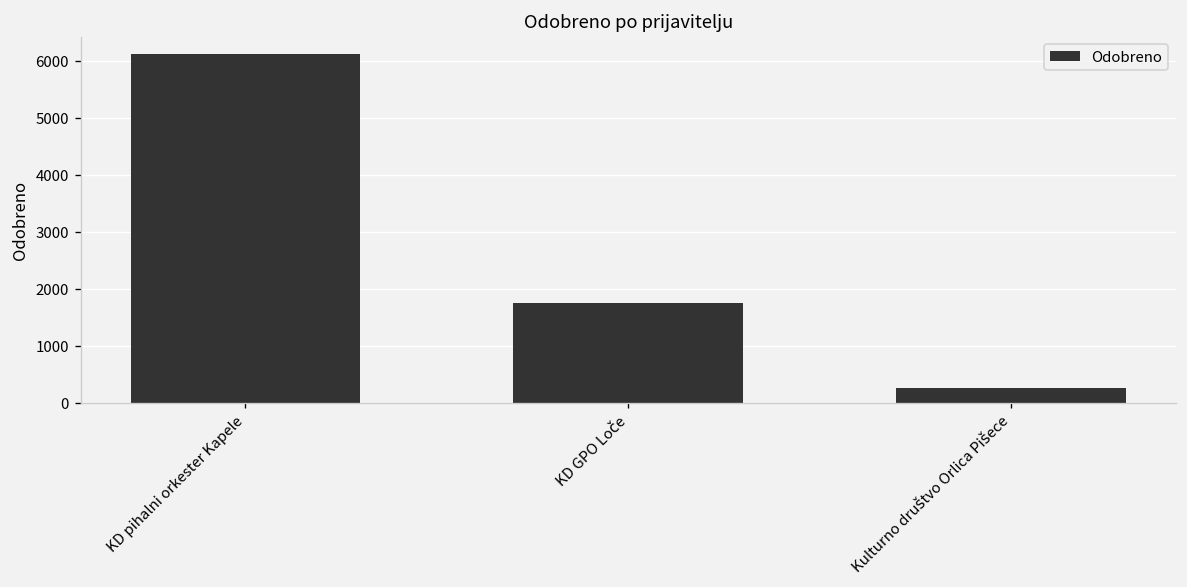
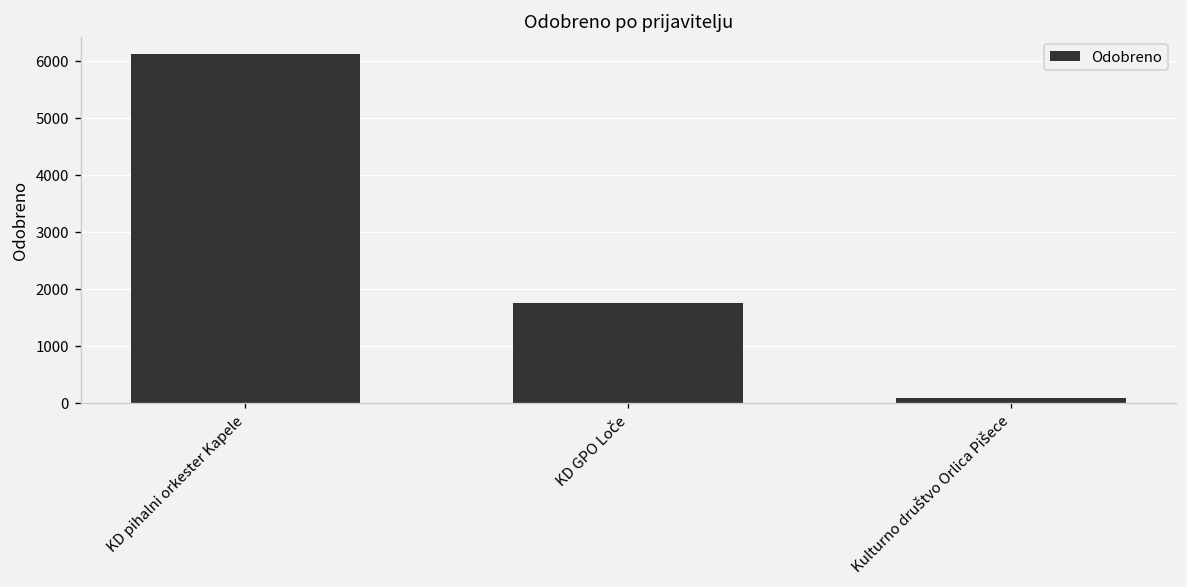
  {
    "KD pihalni orkester Kapele": 6100,
    "KD GPO Loče": 1800,
-   "Kulturno društvo Orlica Pišece": 300
+   "Kulturno društvo Orlica Pišece": 100
  }
